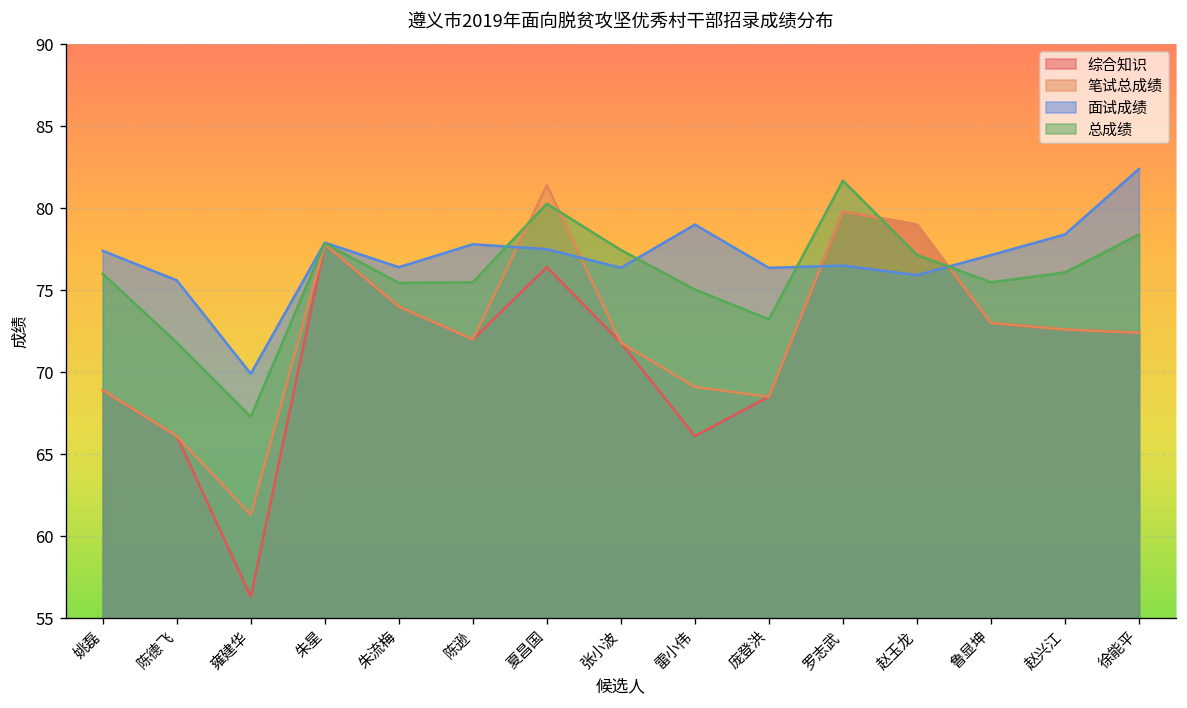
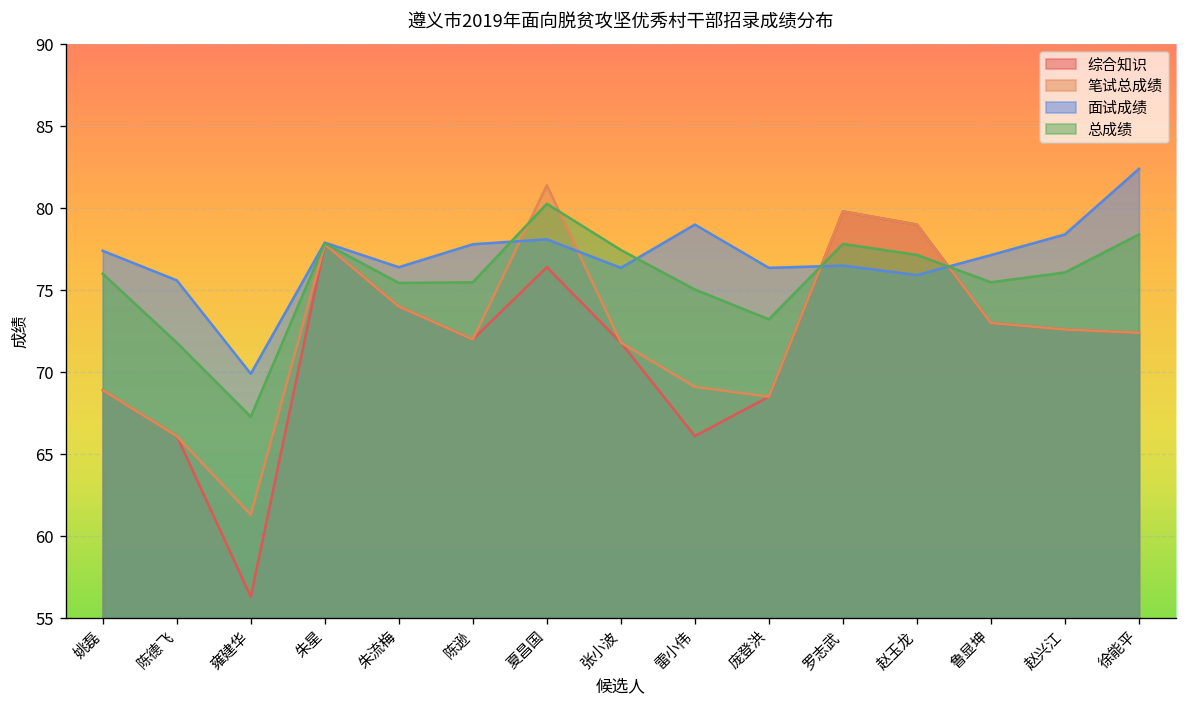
  {
    "面试成绩": {
      "姚磊": 77.4,
      "陈德飞": 75.6,
      "雍建华": 69.9,
      "朱流梅": 76.4,
      "陈逊": 77.8,
-     "夏昌国": 77.5,
+     "夏昌国": 78.1,
      "张小波": 76.4,
      "雷小伟": 79.0,
      "庞登洪": 76.4,
      "罗志武": 76.5,
      "赵玉龙": 75.9,
      "鲁显坤": 77.1,
      "赵兴江": 78.4,
      "徐能平": 82.4
    },
    "总成绩": {
      "姚磊": 76.0,
      "陈德飞": 71.8,
      "雍建华": 67.3,
      "朱流梅": 75.4,
      "陈逊": 75.5,
      "夏昌国": 80.3,
      "张小波": 77.5,
      "雷小伟": 75.0,
      "庞登洪": 73.2,
-     "罗志武": 81.7,
+     "罗志武": 77.8,
      "赵玉龙": 77.2,
      "鲁显坤": 75.5,
      "赵兴江": 76.1,
      "徐能平": 78.4
    }
  }
